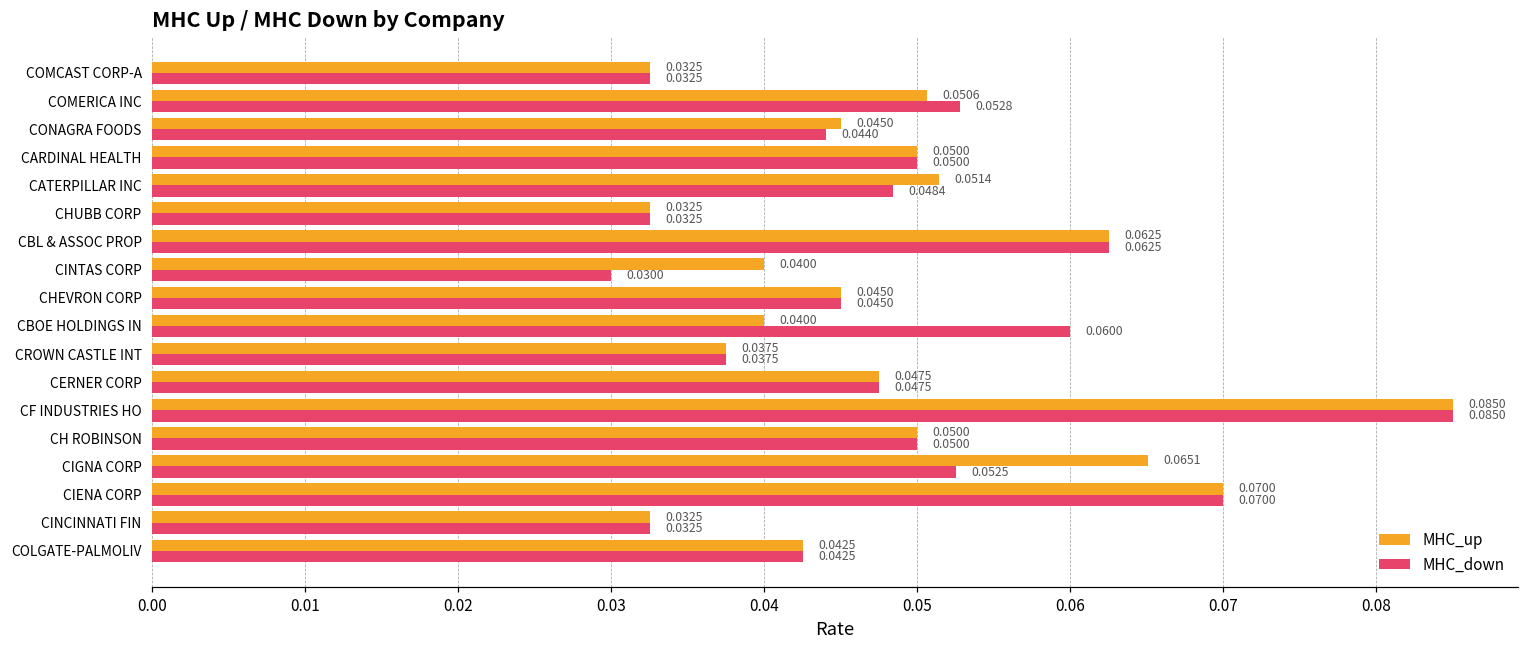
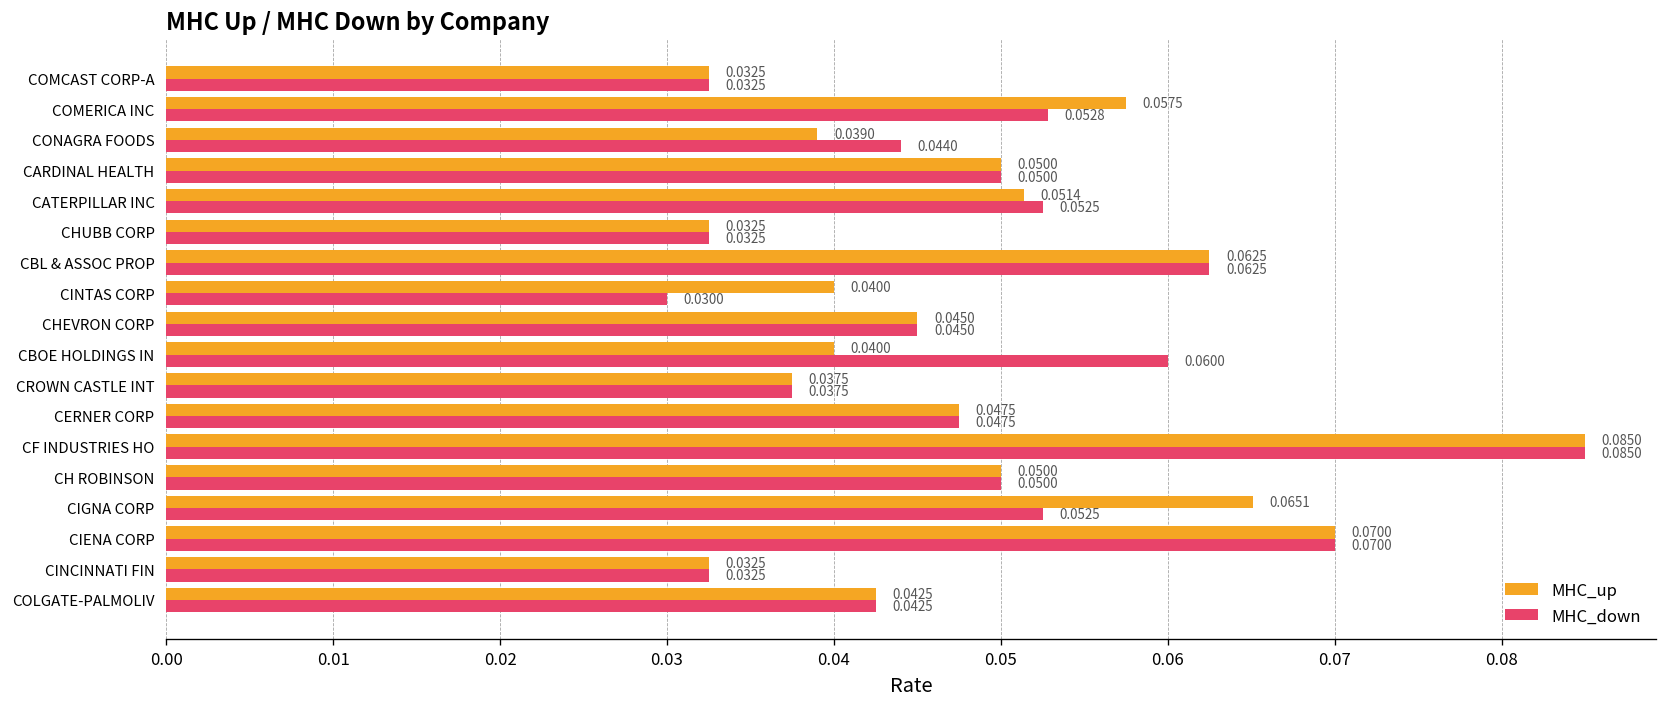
  {
    "MHC_up": {
      "COMCAST CORP-A": 0.0325,
-     "COMERICA INC": 0.0506,
-     "CONAGRA FOODS": 0.0450,
+     "COMERICA INC": 0.0575,
+     "CONAGRA FOODS": 0.0390,
      "CARDINAL HEALTH": 0.0500,
      "CATERPILLAR INC": 0.0514,
      "CHUBB CORP": 0.0325,
      "CBL & ASSOC PROP": 0.0625,
      "CINTAS CORP": 0.0400,
      "CHEVRON CORP": 0.0450,
      "CBOE HOLDINGS IN": 0.0400,
      "CROWN CASTLE INT": 0.0375,
      "CERNER CORP": 0.0475,
      "CF INDUSTRIES HO": 0.0850,
      "CH ROBINSON": 0.0500,
      "CIGNA CORP": 0.0651,
      "CIENA CORP": 0.0700,
      "CINCINNATI FIN": 0.0325,
      "COLGATE-PALMOLIV": 0.0425
    },
    "MHC_down": {
      "COMCAST CORP-A": 0.0325,
      "COMERICA INC": 0.0528,
      "CONAGRA FOODS": 0.0440,
      "CARDINAL HEALTH": 0.0500,
-     "CATERPILLAR INC": 0.0484,
+     "CATERPILLAR INC": 0.0525,
      "CHUBB CORP": 0.0325,
      "CBL & ASSOC PROP": 0.0625,
      "CINTAS CORP": 0.0300,
      "CHEVRON CORP": 0.0450,
      "CBOE HOLDINGS IN": 0.0600,
      "CROWN CASTLE INT": 0.0375,
      "CERNER CORP": 0.0475,
      "CF INDUSTRIES HO": 0.0850,
      "CH ROBINSON": 0.0500,
      "CIGNA CORP": 0.0525,
      "CIENA CORP": 0.0700,
      "CINCINNATI FIN": 0.0325,
      "COLGATE-PALMOLIV": 0.0425
    }
  }
